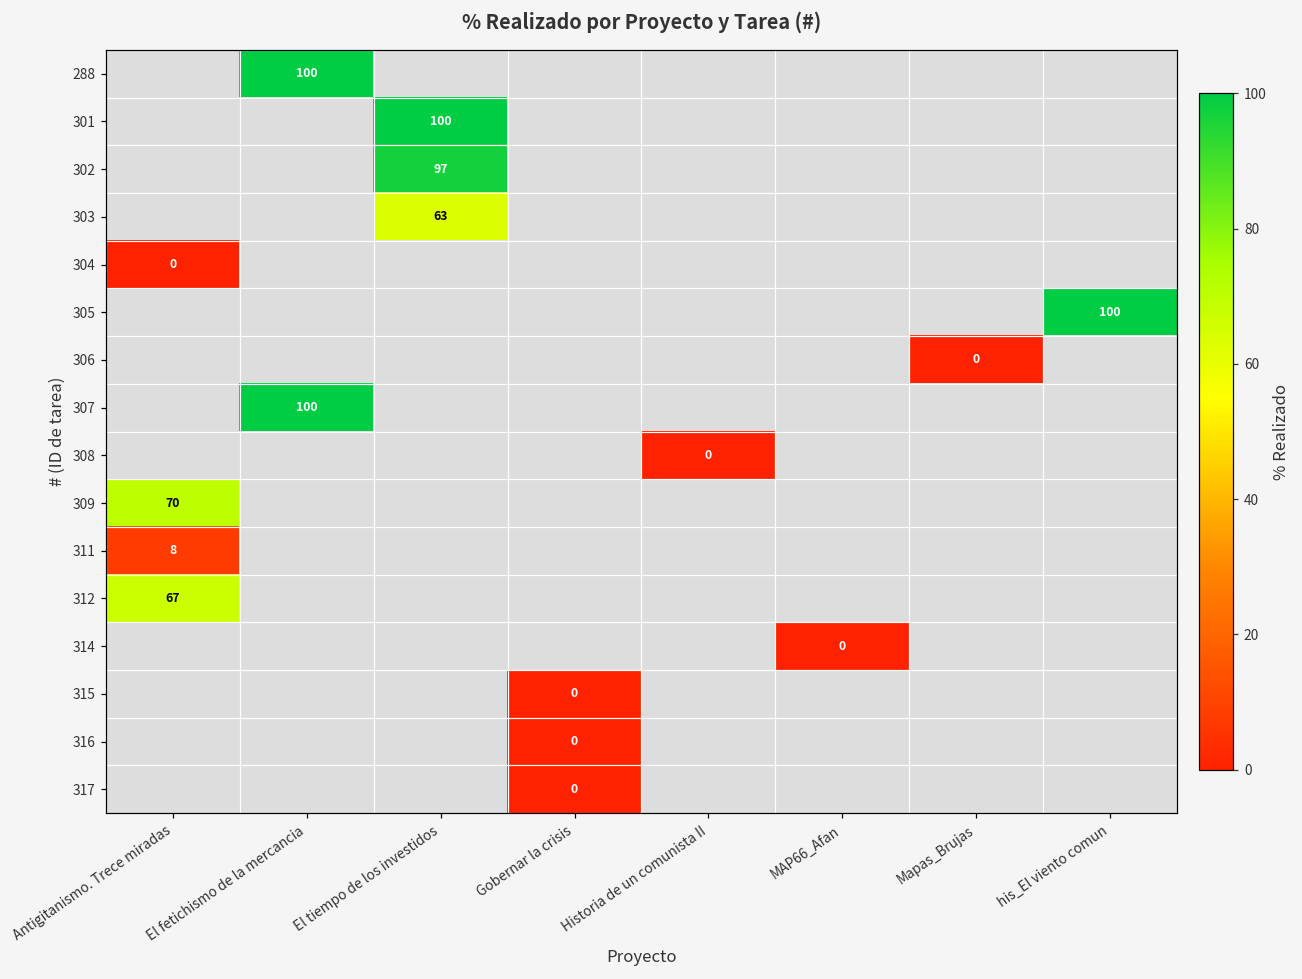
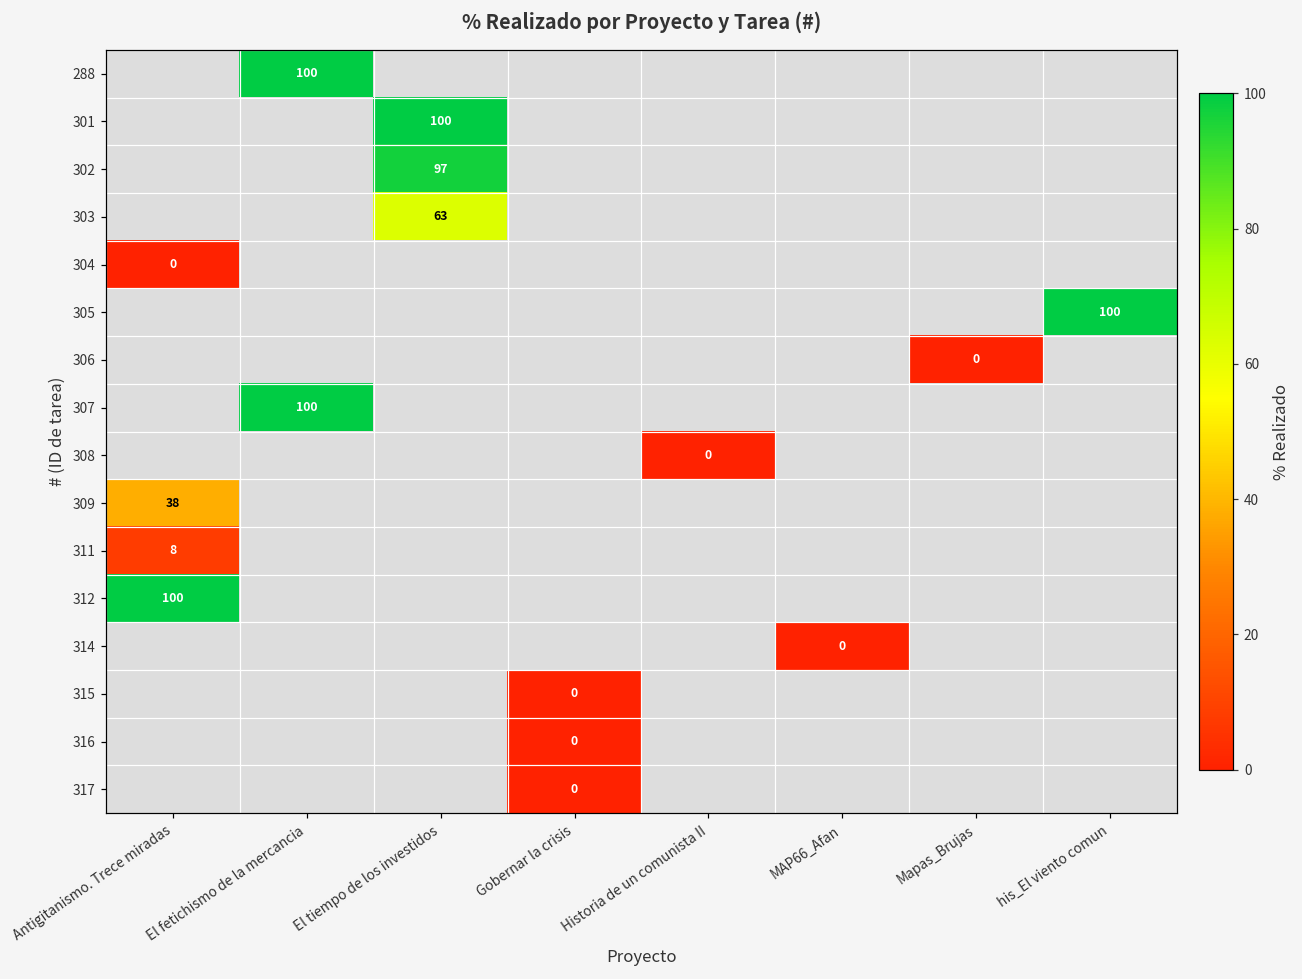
  {
    "288": {
      "El fetichismo de la mercancia": 100
    },
    "301": {
      "El tiempo de los investidos": 100
    },
    "302": {
      "El tiempo de los investidos": 97
    },
    "303": {
      "El tiempo de los investidos": 63
    },
    "304": {
      "Antigitanismo. Trece miradas": 0
    },
    "305": {
      "his_El viento comun": 100
    },
    "306": {
      "Mapas_Brujas": 0
    },
    "307": {
      "El fetichismo de la mercancia": 100
    },
    "308": {
      "Historia de un comunista II": 0
    },
    "309": {
-     "Antigitanismo. Trece miradas": 70
+     "Antigitanismo. Trece miradas": 38
    },
    "311": {
      "Antigitanismo. Trece miradas": 8
    },
    "312": {
-     "Antigitanismo. Trece miradas": 67
+     "Antigitanismo. Trece miradas": 100
    },
    "314": {
      "MAP66_Afan": 0
    },
    "315": {
      "Gobernar la crisis": 0
    },
    "316": {
      "Gobernar la crisis": 0
    },
    "317": {
      "Gobernar la crisis": 0
    }
  }
